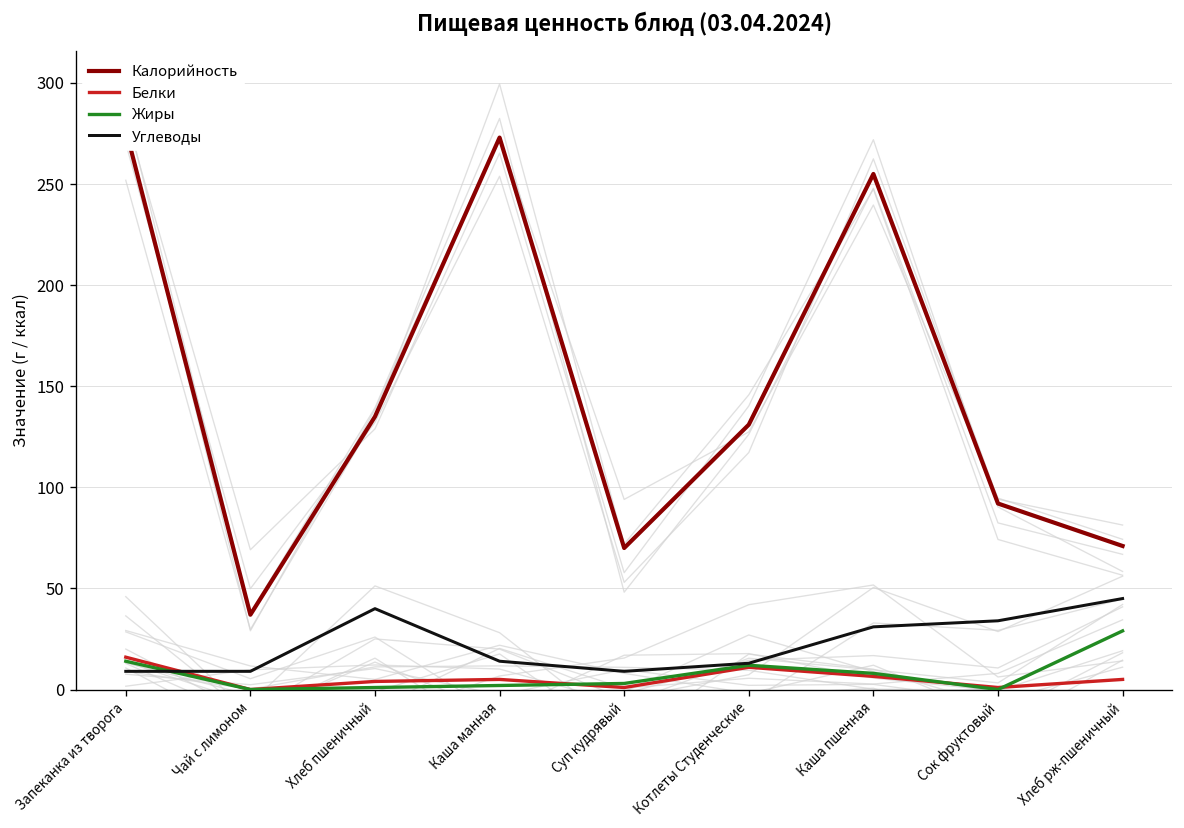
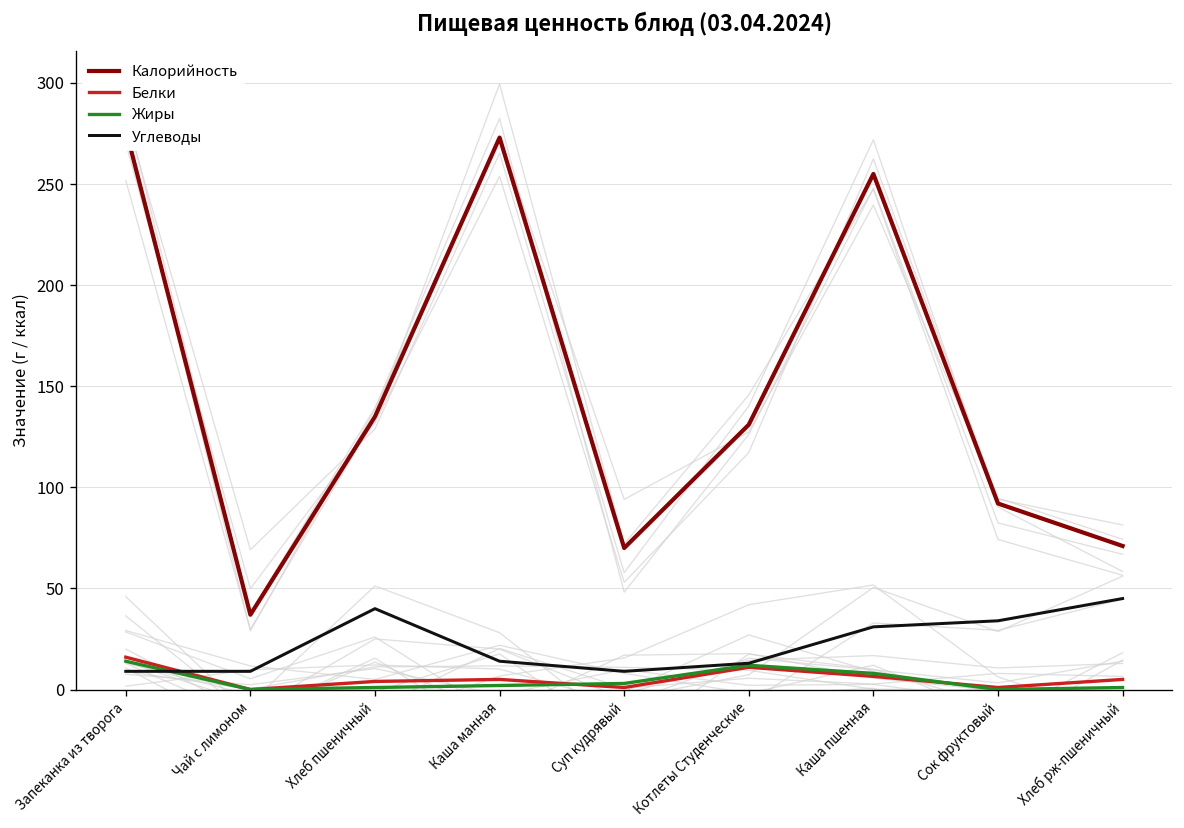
  {
    "Калорийность": {
      "Суп кудрявый": 70,
      "Котлеты Студенческие": 131,
      "Каша пшенная": 255,
      "Сок фруктовый": 92,
      "Хлеб рж-пшеничный": 71
    },
    "Белки": {
      "Запеканка из творога": 16,
      "Каша манная": 5
    },
    "Жиры": {
      "Хлеб пшеничный": 1,
      "Каша манная": 2,
      "Суп кудрявый": 3,
-     "Хлеб рж-пшеничный": 29
+     "Хлеб рж-пшеничный": 1
    },
    "Углеводы": {
      "Хлеб пшеничный": 40,
      "Каша манная": 14,
      "Каша пшенная": 31,
      "Сок фруктовый": 34
    }
  }
